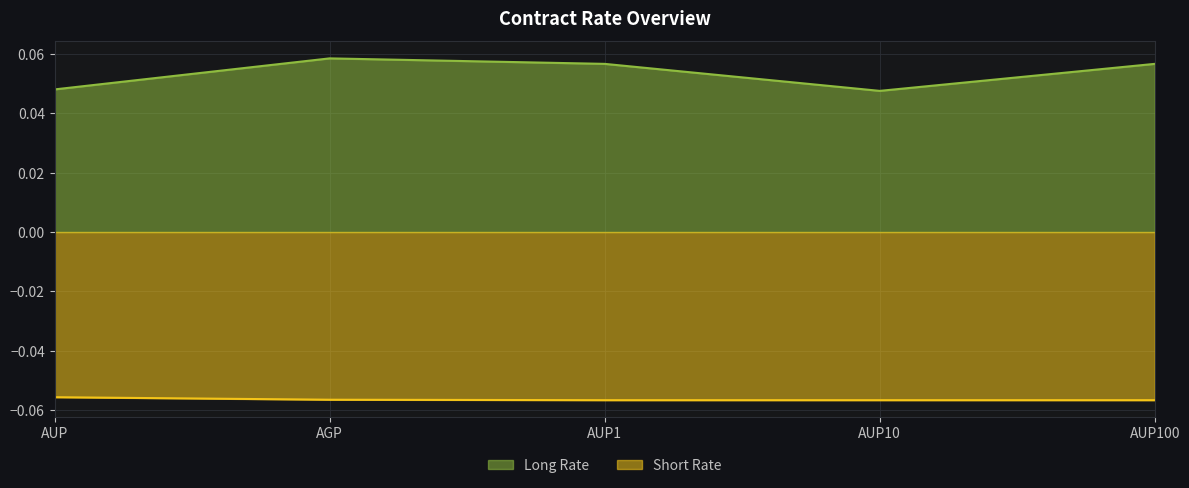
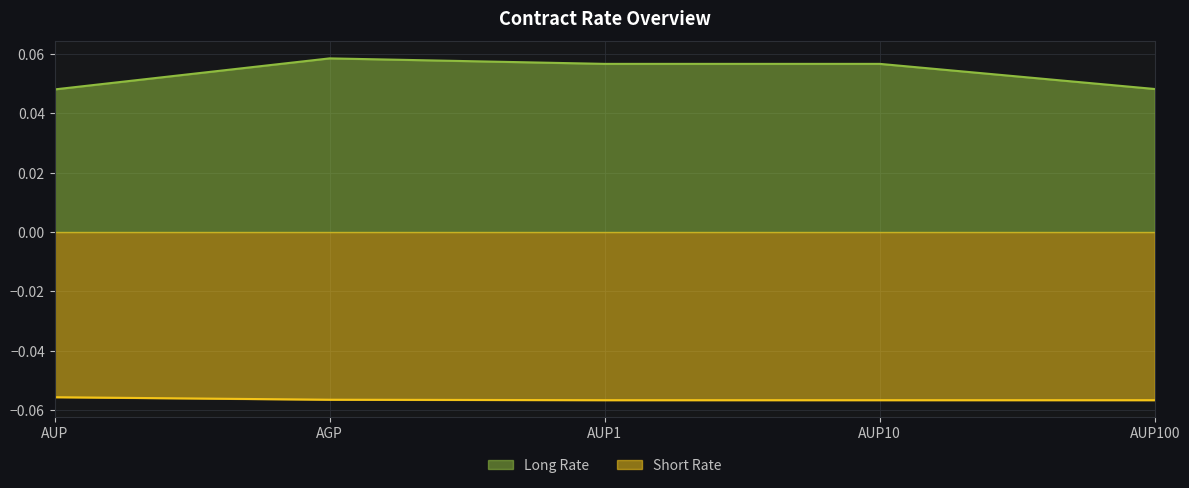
  {
    "Long Rate": {
      "AUP": 0.048,
      "AGP": 0.058,
      "AUP1": 0.057,
-     "AUP10": 0.048,
-     "AUP100": 0.057
+     "AUP10": 0.057,
+     "AUP100": 0.048
    }
  }
